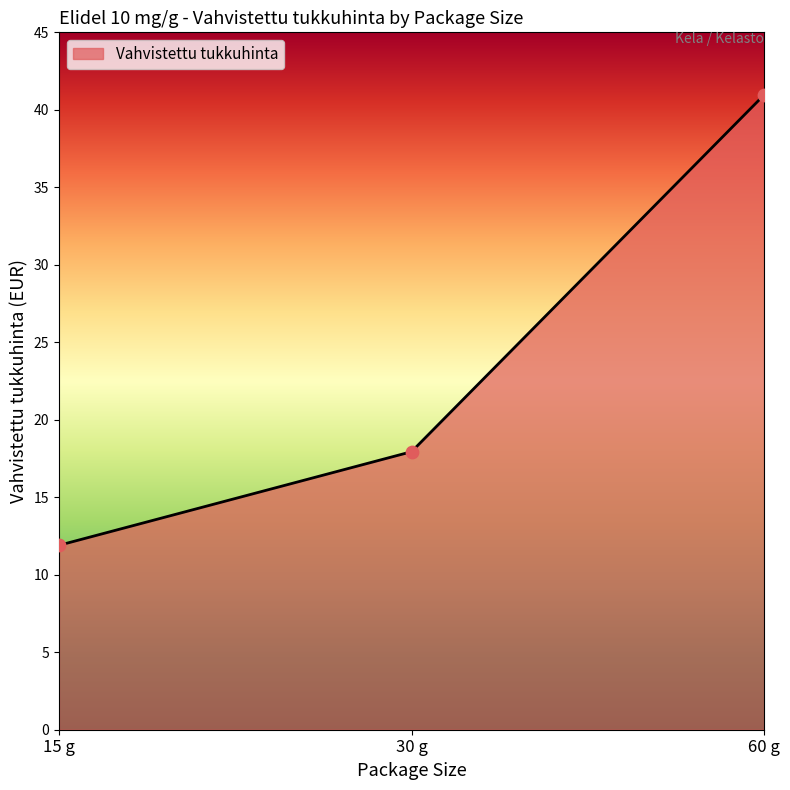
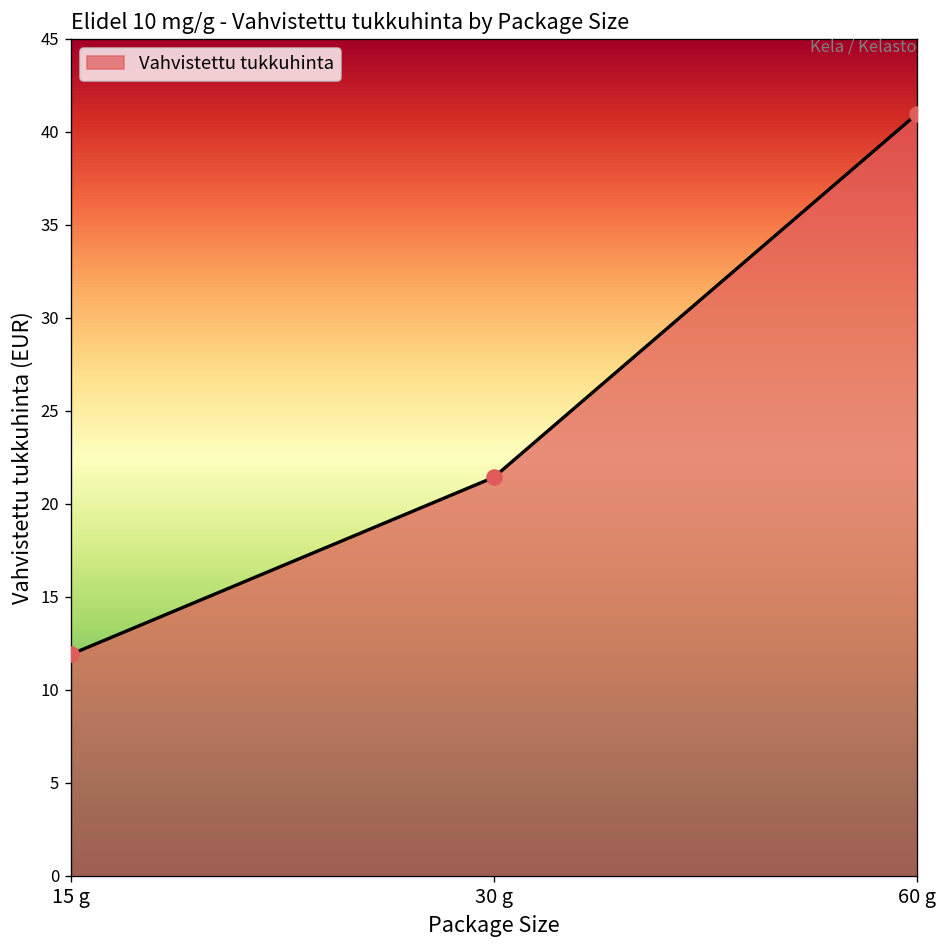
  {
    "15 g": 11.9,
-   "30 g": 17.9,
+   "30 g": 21.4,
    "60 g": 41.0
  }
